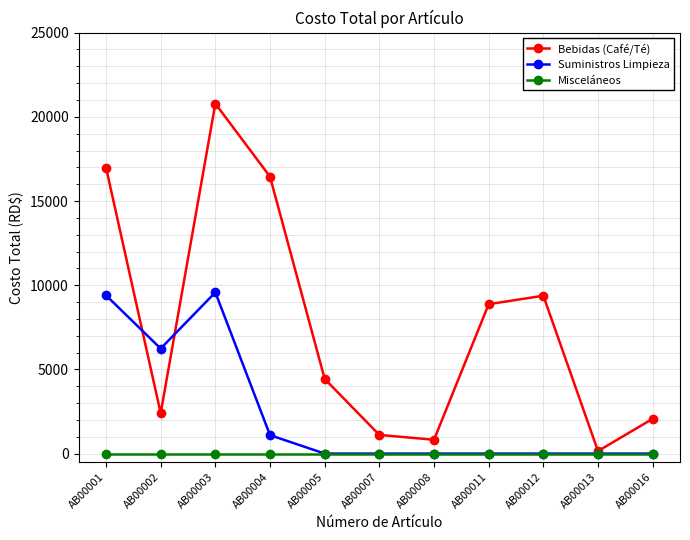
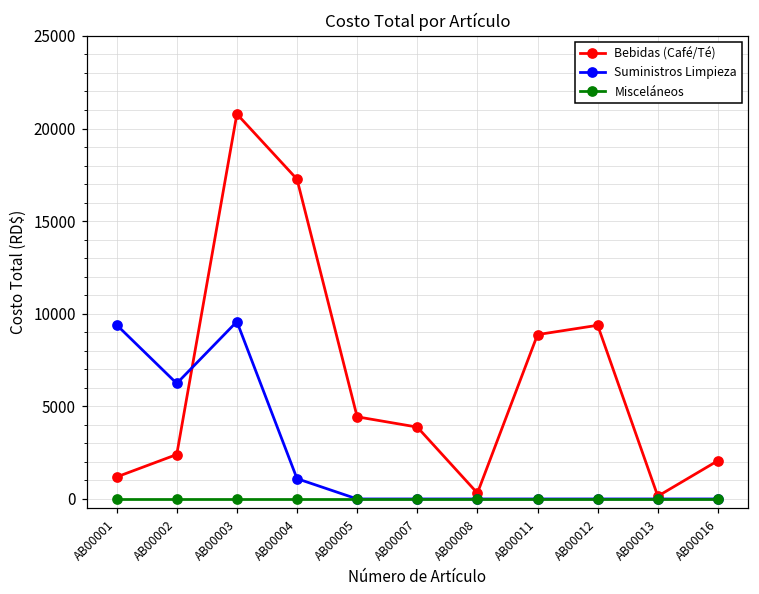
  {
    "Bebidas (Café/Té)": {
-     "AB00001": 17000,
+     "AB00001": 1200,
      "AB00002": 2400,
      "AB00003": 20800,
-     "AB00004": 16400,
+     "AB00004": 17300,
      "AB00005": 4400,
-     "AB00007": 1100,
-     "AB00008": 800,
+     "AB00007": 3900,
+     "AB00008": 300,
      "AB00011": 8900,
      "AB00012": 9400,
      "AB00016": 2100
    },
    "Suministros Limpieza": {
      "AB00001": 9400,
      "AB00002": 6200,
      "AB00003": 9600,
      "AB00004": 1100
    },
    "Misceláneos": {
      "AB00001": 0,
      "AB00002": 0,
      "AB00003": 0,
      "AB00004": 0
    }
  }
